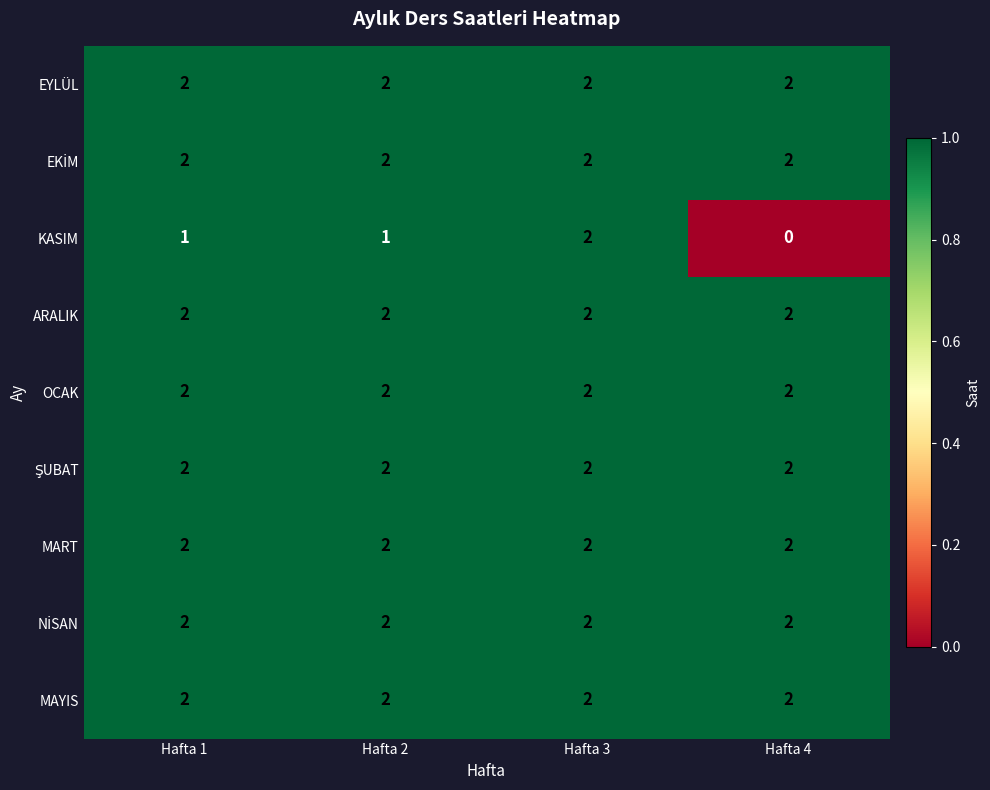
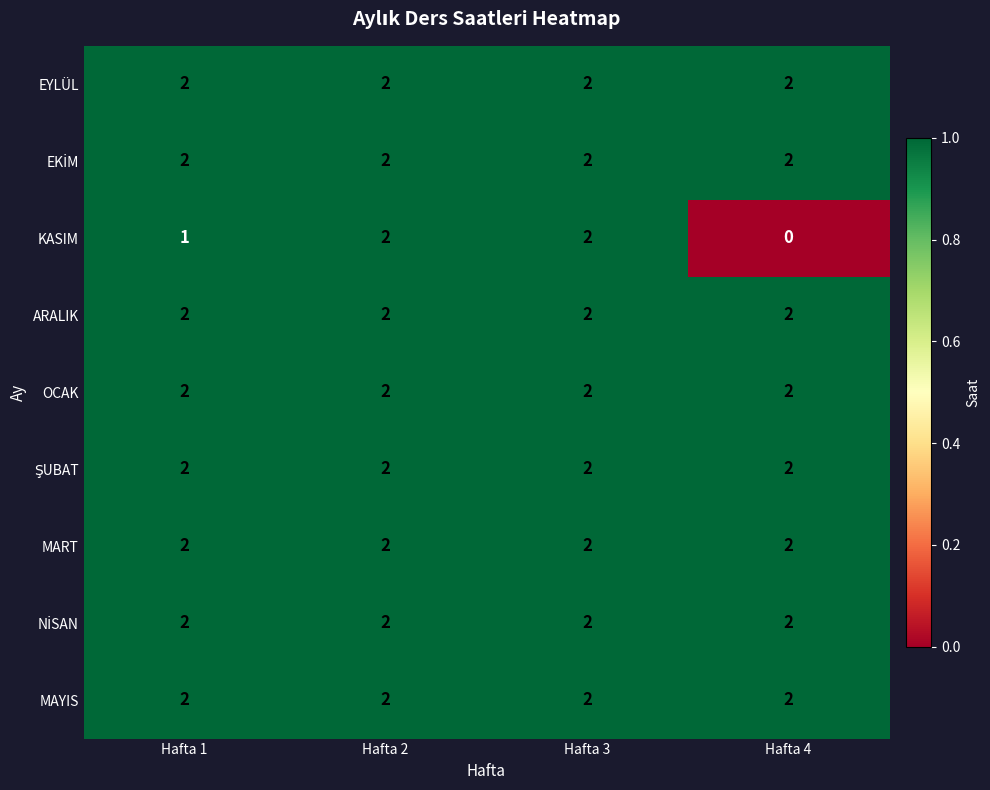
  {
    "EYLÜL": {
      "Hafta 1": 2,
      "Hafta 2": 2,
      "Hafta 3": 2,
      "Hafta 4": 2
    },
    "EKİM": {
      "Hafta 1": 2,
      "Hafta 2": 2,
      "Hafta 3": 2,
      "Hafta 4": 2
    },
    "KASIM": {
      "Hafta 1": 1,
-     "Hafta 2": 1,
+     "Hafta 2": 2,
      "Hafta 3": 2,
      "Hafta 4": 0
    },
    "ARALIK": {
      "Hafta 1": 2,
      "Hafta 2": 2,
      "Hafta 3": 2,
      "Hafta 4": 2
    },
    "OCAK": {
      "Hafta 1": 2,
      "Hafta 2": 2,
      "Hafta 3": 2,
      "Hafta 4": 2
    },
    "ŞUBAT": {
      "Hafta 1": 2,
      "Hafta 2": 2,
      "Hafta 3": 2,
      "Hafta 4": 2
    },
    "MART": {
      "Hafta 1": 2,
      "Hafta 2": 2,
      "Hafta 3": 2,
      "Hafta 4": 2
    },
    "NİSAN": {
      "Hafta 1": 2,
      "Hafta 2": 2,
      "Hafta 3": 2,
      "Hafta 4": 2
    },
    "MAYIS": {
      "Hafta 1": 2,
      "Hafta 2": 2,
      "Hafta 3": 2,
      "Hafta 4": 2
    }
  }
